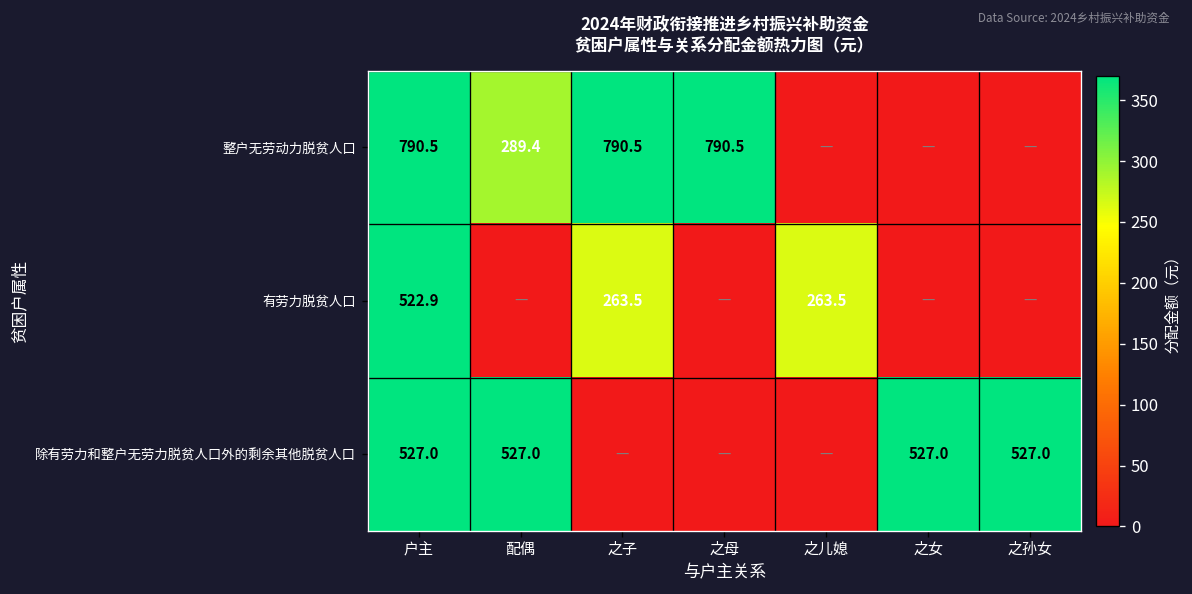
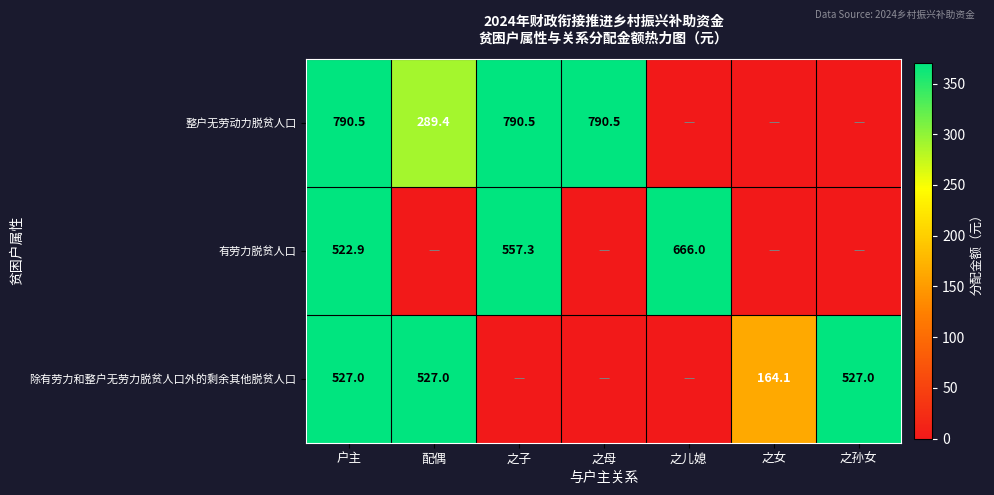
  {
    "整户无劳动力脱贫人口": {
      "户主": 790.5,
      "配偶": 289.4,
      "之子": 790.5,
      "之母": 790.5
    },
    "有劳力脱贫人口": {
      "户主": 522.9,
-     "之子": 263.5,
-     "之儿媳": 263.5
+     "之子": 557.3,
+     "之儿媳": 666.0
    },
    "除有劳力和整户无劳力脱贫人口外的剩余其他脱贫人口": {
      "户主": 527.0,
      "配偶": 527.0,
-     "之女": 527.0,
+     "之女": 164.1,
      "之孙女": 527.0
    }
  }
